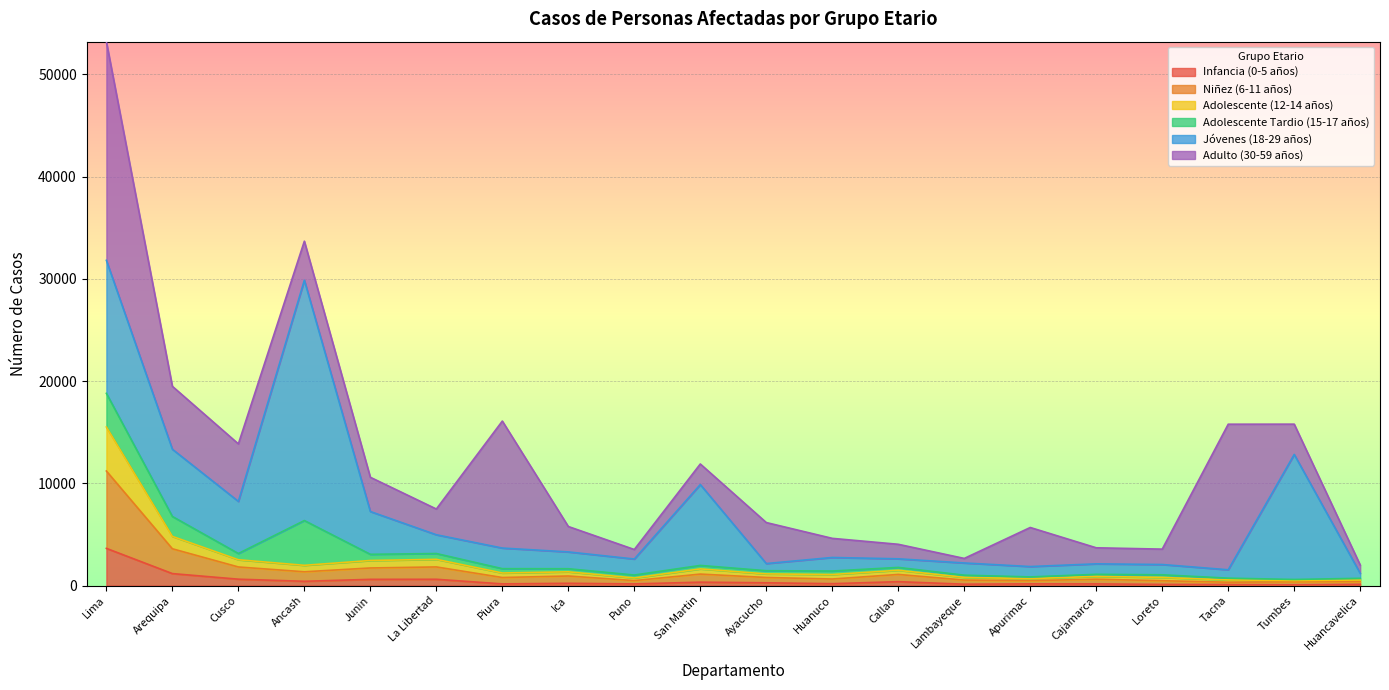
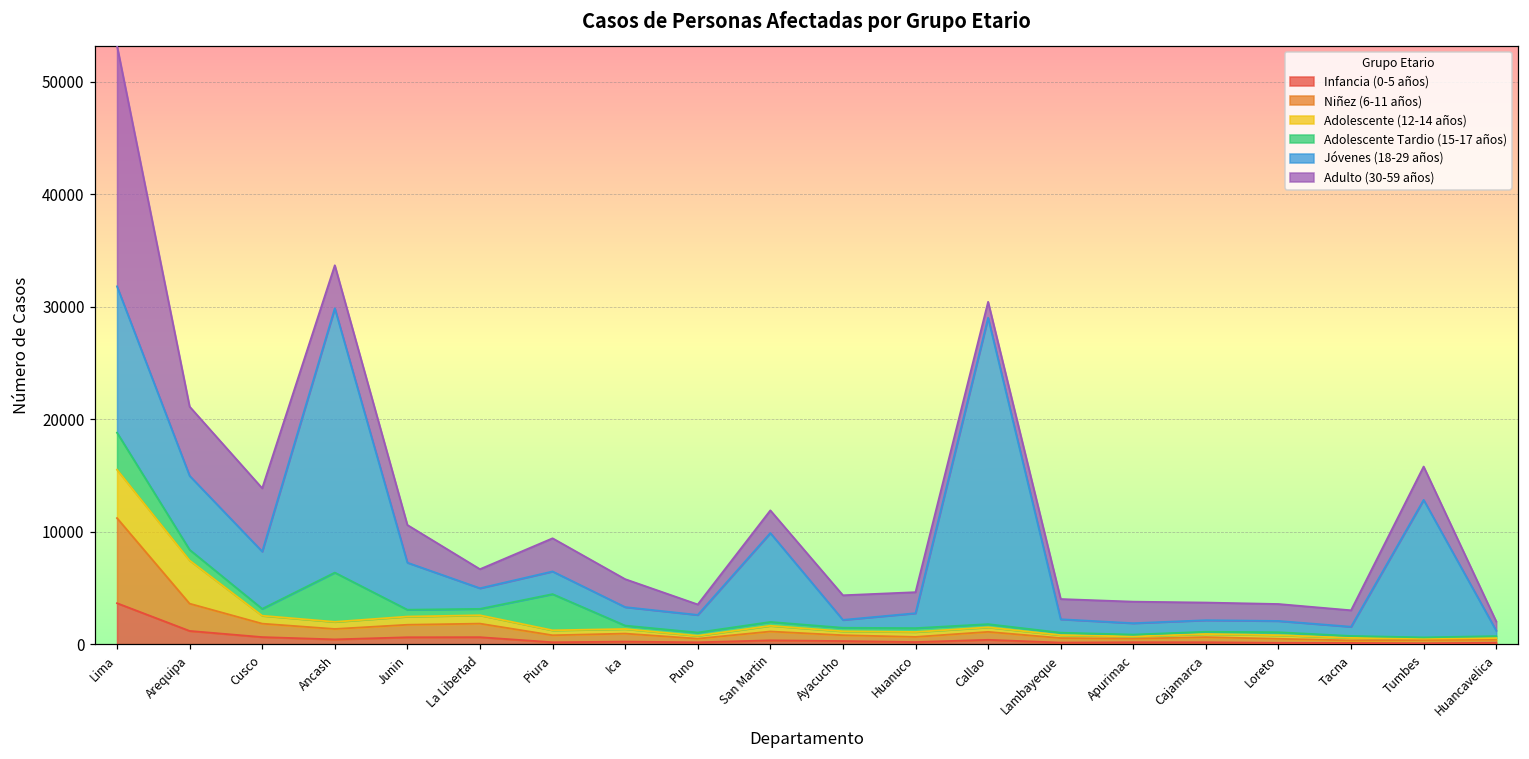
  {
    "Adolescente (12-14 años)": {
      "Lima": 4300,
-     "Arequipa": 1200,
+     "Arequipa": 3800,
      "Cusco": 700,
      "Ancash": 600,
      "Junin": 700,
      "La Libertad": 700,
      "Piura": 400,
      "Ica": 400,
      "Puno": 300,
      "San Martin": 500,
      "Ayacucho": 400,
      "Huanuco": 400,
      "Callao": 400,
      "Loreto": 300
    },
    "Adolescente Tardio (15-17 años)": {
      "Lima": 3300,
-     "Arequipa": 1900,
+     "Arequipa": 1000,
      "Cusco": 600,
      "Ancash": 4400,
      "Junin": 600,
      "La Libertad": 600,
-     "Piura": 400,
+     "Piura": 3200,
      "Ica": 300,
      "Puno": 300,
      "San Martin": 300,
      "Ayacucho": 300,
      "Huanuco": 300,
      "Callao": 300,
      "Loreto": 300
    },
    "Jóvenes (18-29 años)": {
      "Lima": 13000,
      "Arequipa": 6600,
      "Cusco": 5100,
      "Ancash": 23500,
      "Junin": 4200,
      "La Libertad": 1800,
      "Piura": 2000,
      "Ica": 1600,
      "Puno": 1600,
      "San Martin": 7900,
      "Ayacucho": 700,
      "Huanuco": 1300,
-     "Callao": 800,
+     "Callao": 27200,
      "Lambayeque": 1200,
      "Apurimac": 1000,
      "Cajamarca": 1000,
      "Loreto": 1000,
      "Tacna": 800,
      "Tumbes": 12200,
      "Huancavelica": 500
    },
    "Adulto (30-59 años)": {
      "Lima": 21400,
      "Arequipa": 6200,
      "Cusco": 5600,
      "Ancash": 3800,
      "Junin": 3300,
-     "La Libertad": 2500,
-     "Piura": 12400,
+     "La Libertad": 1700,
+     "Piura": 2900,
      "Ica": 2500,
      "Puno": 900,
      "San Martin": 2000,
-     "Ayacucho": 4000,
+     "Ayacucho": 2200,
      "Huanuco": 1900,
      "Callao": 1400,
-     "Lambayeque": 400,
-     "Apurimac": 3800,
+     "Lambayeque": 1800,
+     "Apurimac": 1900,
      "Cajamarca": 1600,
      "Loreto": 1500,
-     "Tacna": 14200,
+     "Tacna": 1500,
      "Tumbes": 3000,
      "Huancavelica": 800
    }
  }
